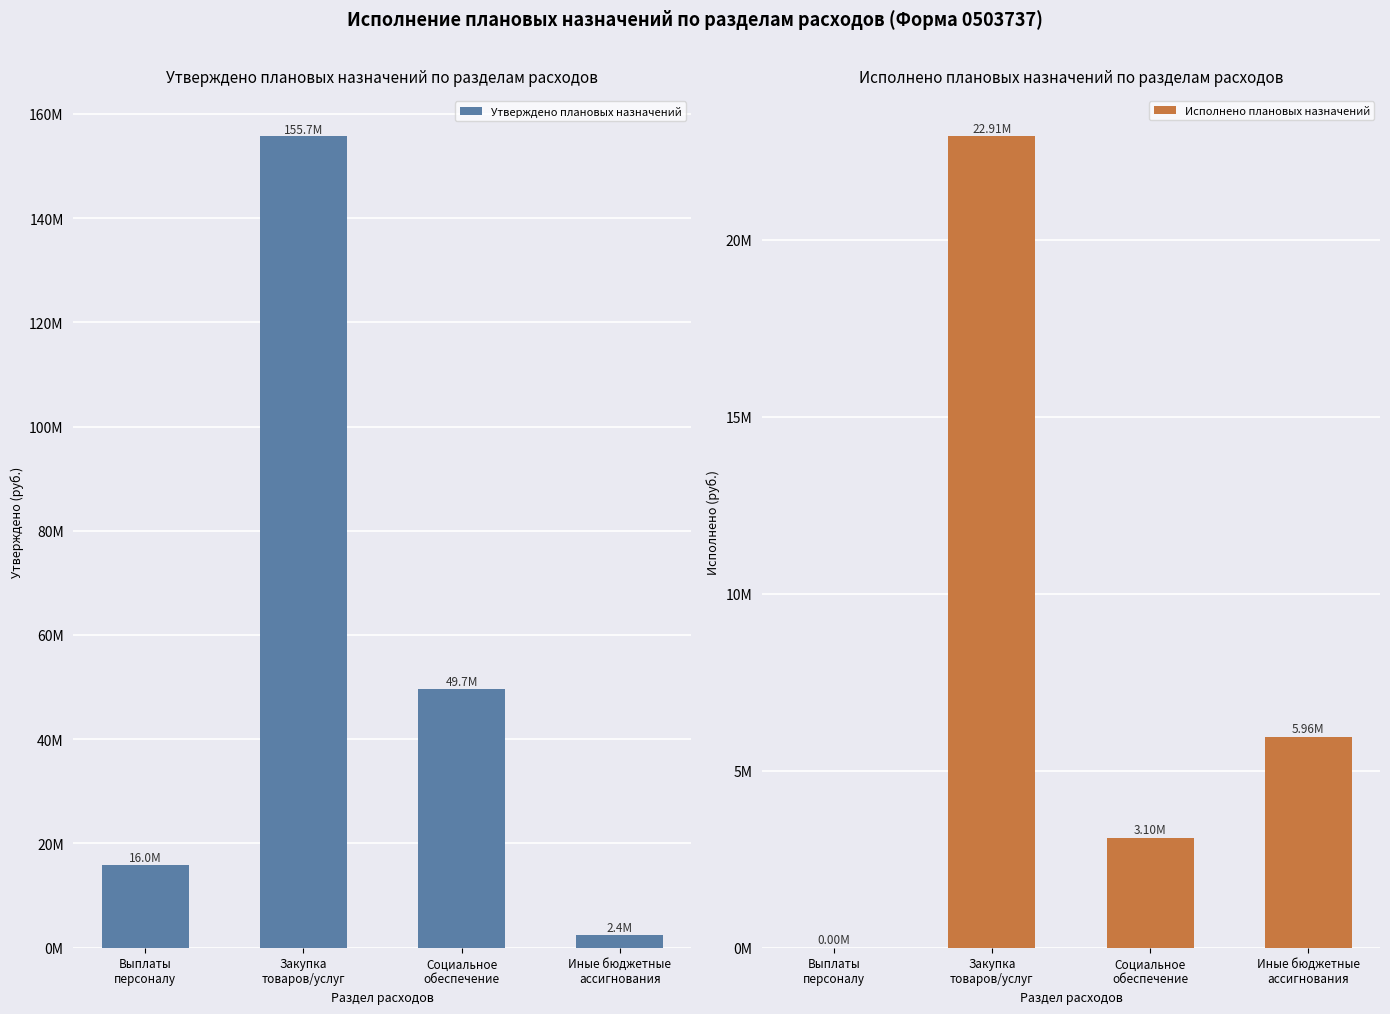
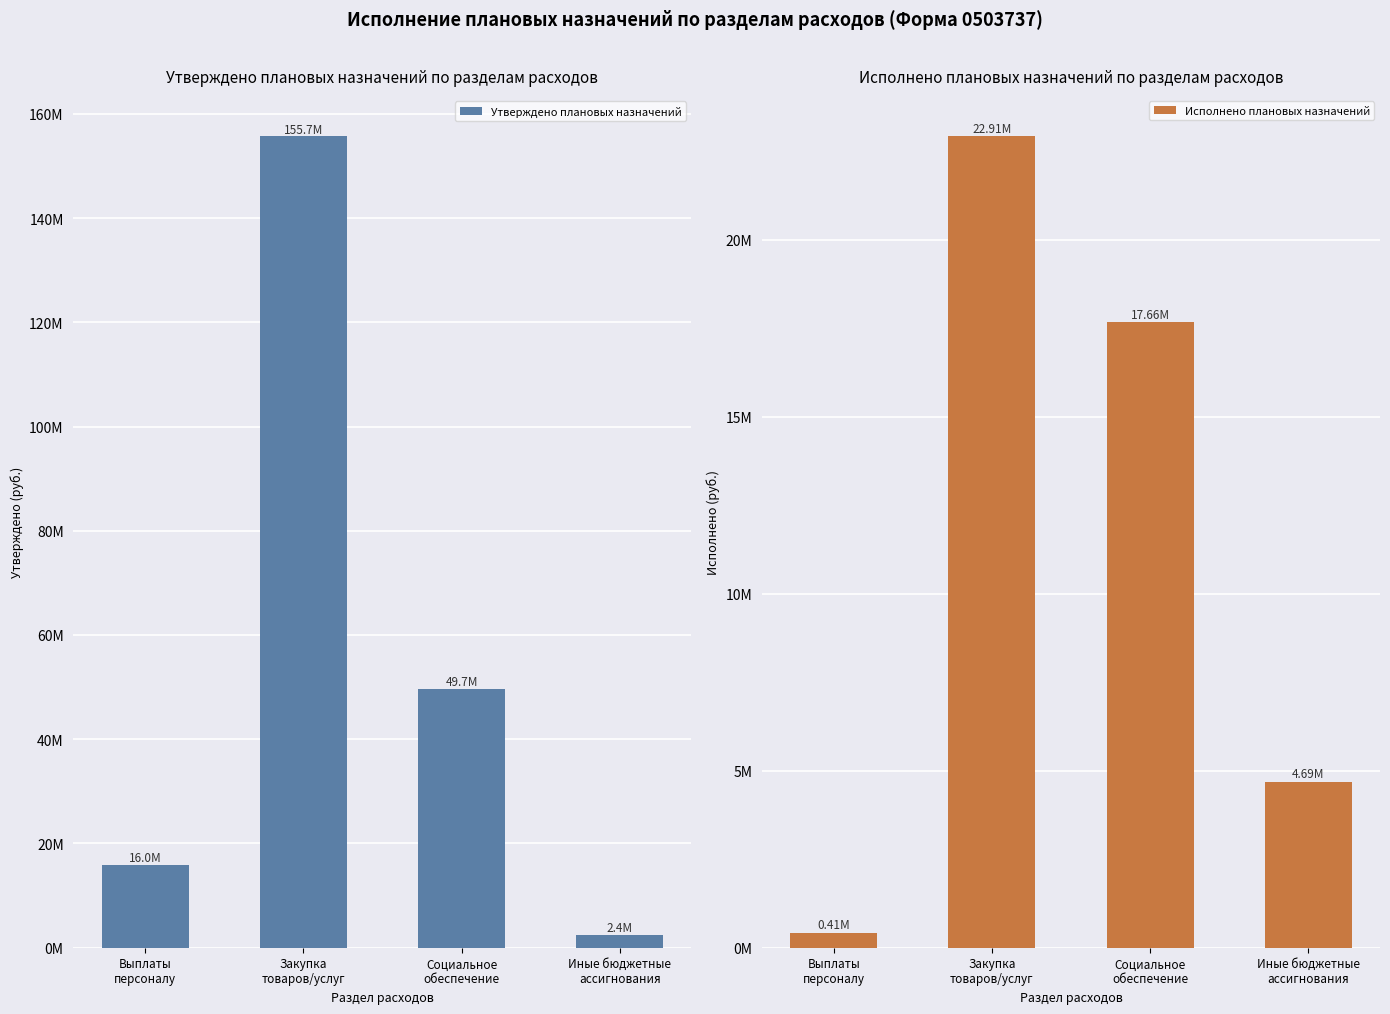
  {
    "Утверждено плановых назначений по разделам расходов": {
      "Выплаты персоналу": "16.0M",
      "Закупка товаров/услуг": "155.7M",
      "Социальное обеспечение": "49.7M",
      "Иные бюджетные ассигнования": "2.4M"
    },
    "Исполнено плановых назначений по разделам расходов": {
-     "Выплаты персоналу": "0.00M",
+     "Выплаты персоналу": "0.41M",
      "Закупка товаров/услуг": "22.91M",
-     "Социальное обеспечение": "3.10M",
-     "Иные бюджетные ассигнования": "5.96M"
+     "Социальное обеспечение": "17.66M",
+     "Иные бюджетные ассигнования": "4.69M"
    }
  }
